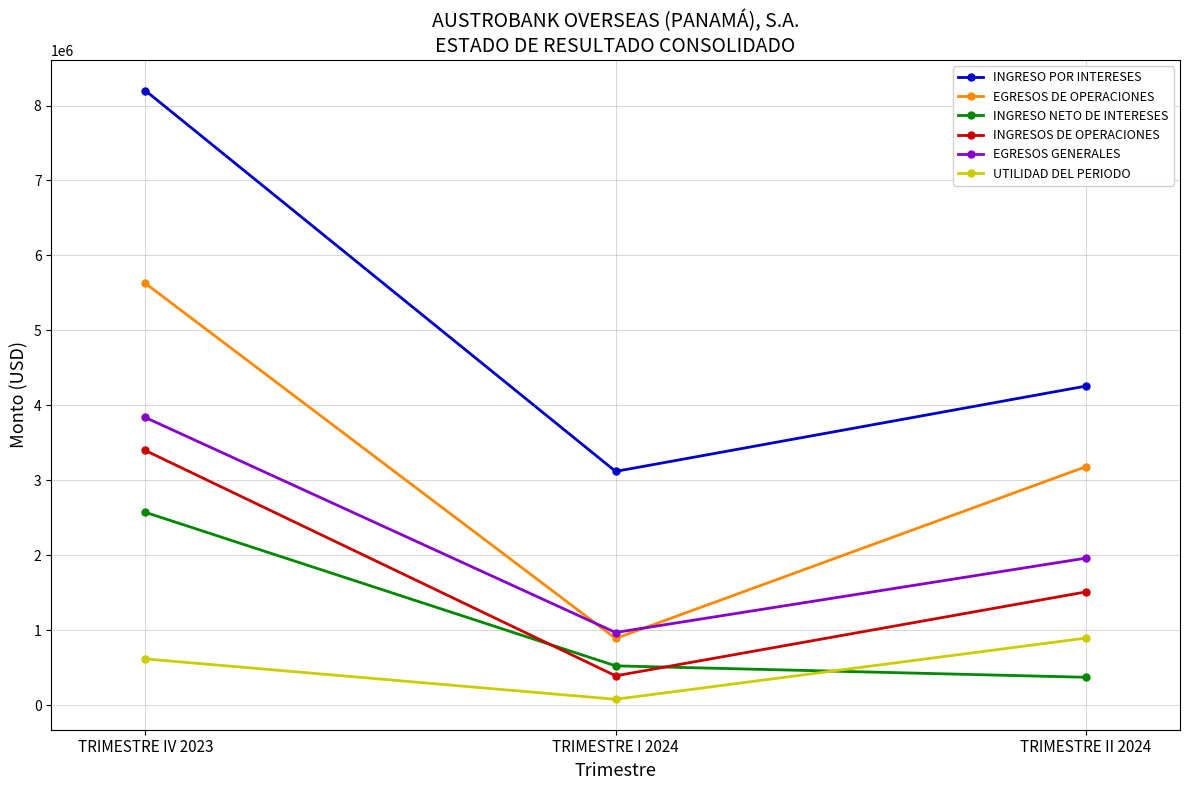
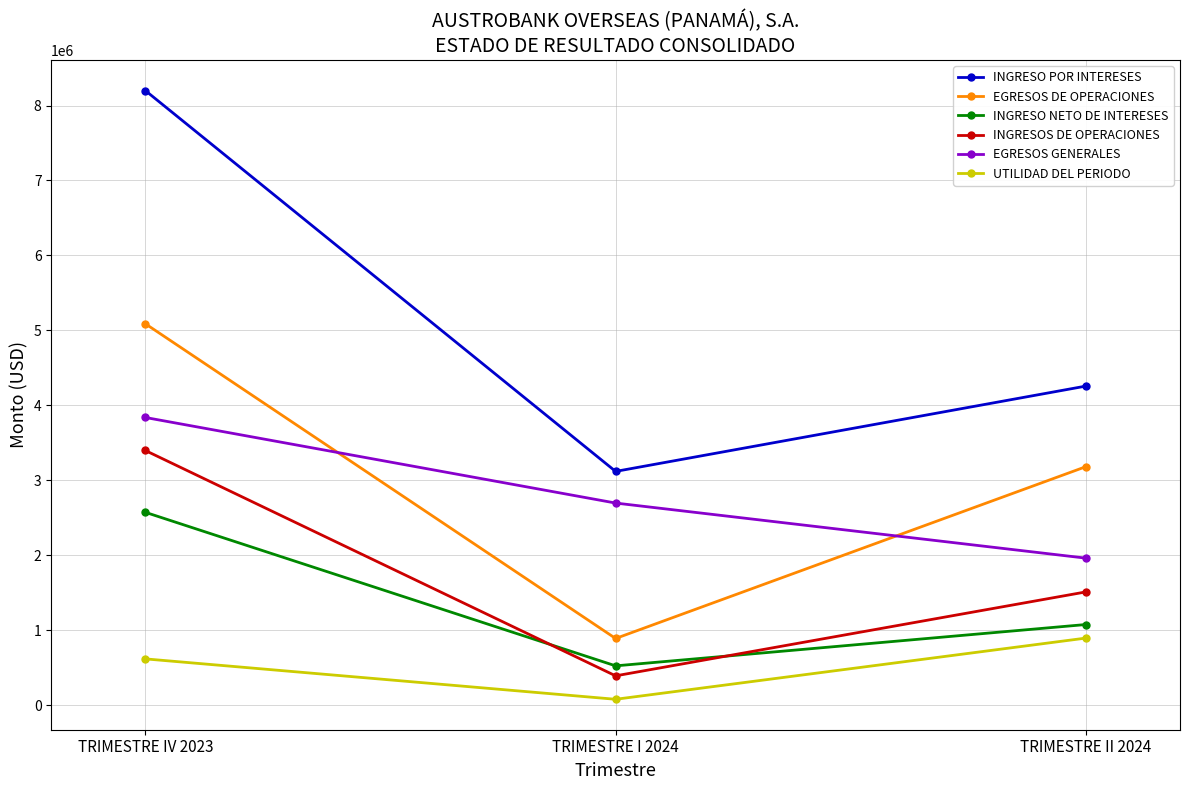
  {
    "INGRESO POR INTERESES": {
      "TRIMESTRE IV 2023": 8200000,
      "TRIMESTRE I 2024": 3100000,
      "TRIMESTRE II 2024": 4300000
    },
    "EGRESOS DE OPERACIONES": {
-     "TRIMESTRE IV 2023": 5600000,
+     "TRIMESTRE IV 2023": 5100000,
      "TRIMESTRE I 2024": 900000,
      "TRIMESTRE II 2024": 3200000
    },
    "INGRESO NETO DE INTERESES": {
      "TRIMESTRE IV 2023": 2600000,
      "TRIMESTRE I 2024": 500000,
-     "TRIMESTRE II 2024": 400000
+     "TRIMESTRE II 2024": 1100000
    },
    "INGRESOS DE OPERACIONES": {
      "TRIMESTRE IV 2023": 3400000,
      "TRIMESTRE I 2024": 400000,
      "TRIMESTRE II 2024": 1500000
    },
    "EGRESOS GENERALES": {
      "TRIMESTRE IV 2023": 3800000,
-     "TRIMESTRE I 2024": 1000000,
+     "TRIMESTRE I 2024": 2700000,
      "TRIMESTRE II 2024": 2000000
    },
    "UTILIDAD DEL PERIODO": {
      "TRIMESTRE IV 2023": 600000,
      "TRIMESTRE I 2024": 100000,
      "TRIMESTRE II 2024": 900000
    }
  }
